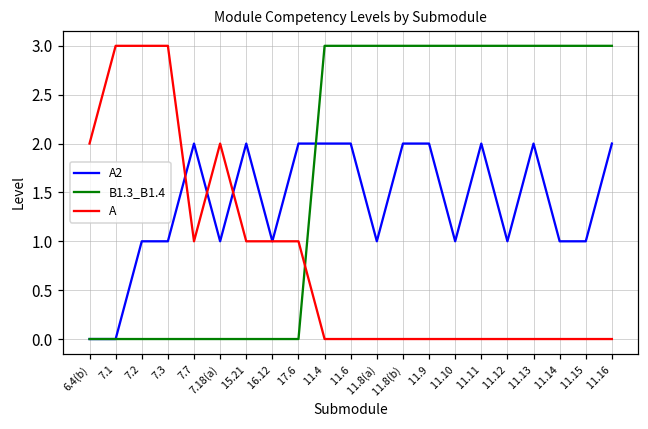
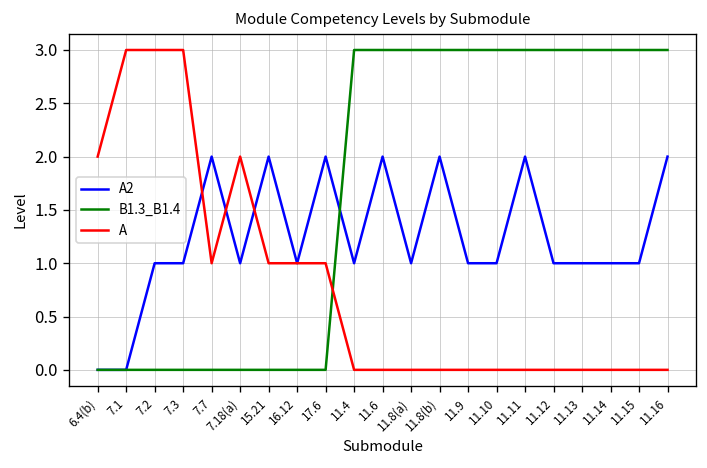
  {
    "A2": {
      "7.2": 1,
      "7.3": 1,
      "7.7": 2,
      "7.18(a)": 1,
      "15.21": 2,
      "17.6": 2,
-     "11.4": 2,
+     "11.4": 1,
      "11.6": 2,
      "11.8(a)": 1,
      "11.8(b)": 2,
-     "11.9": 2,
+     "11.9": 1,
      "11.10": 1,
      "11.11": 2,
      "11.12": 1,
-     "11.13": 2,
+     "11.13": 1,
      "11.14": 1,
      "11.15": 1,
      "11.16": 2
    },
    "B1.3_B1.4": {
      "7.2": 0,
      "7.3": 0,
      "7.7": 0,
      "7.18(a)": 0,
      "15.21": 0,
      "16.12": 0,
      "17.6": 0,
      "11.4": 3,
      "11.6": 3,
      "11.8(a)": 3,
      "11.8(b)": 3,
      "11.9": 3,
      "11.10": 3,
      "11.11": 3,
      "11.12": 3,
      "11.13": 3,
      "11.14": 3,
      "11.15": 3,
      "11.16": 3
    },
    "A": {
      "6.4(b)": 2,
      "7.1": 3,
      "7.2": 3,
      "7.3": 3,
      "7.7": 1,
      "7.18(a)": 2,
      "15.21": 1,
      "17.6": 1,
      "11.4": 0,
      "11.6": 0,
      "11.8(a)": 0,
      "11.8(b)": 0,
      "11.9": 0,
      "11.10": 0,
      "11.11": 0,
      "11.12": 0,
      "11.13": 0,
      "11.14": 0,
      "11.15": 0,
      "11.16": 0
    }
  }
